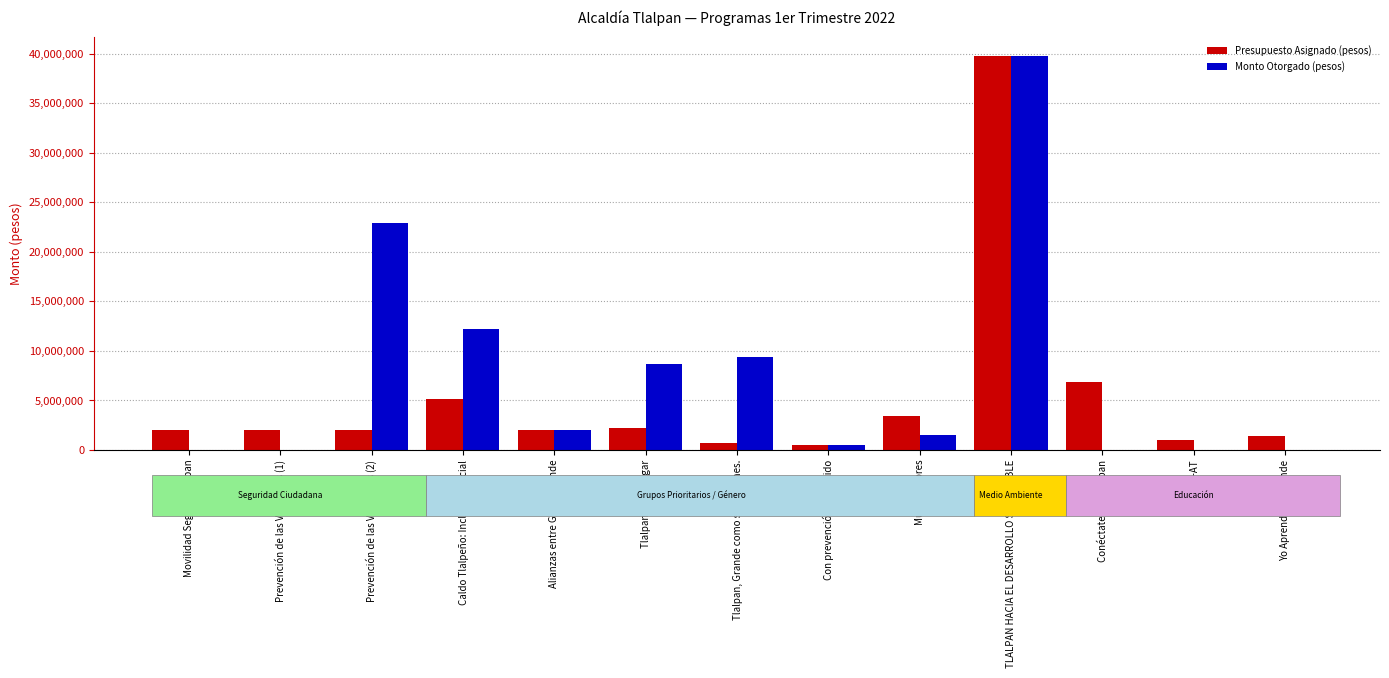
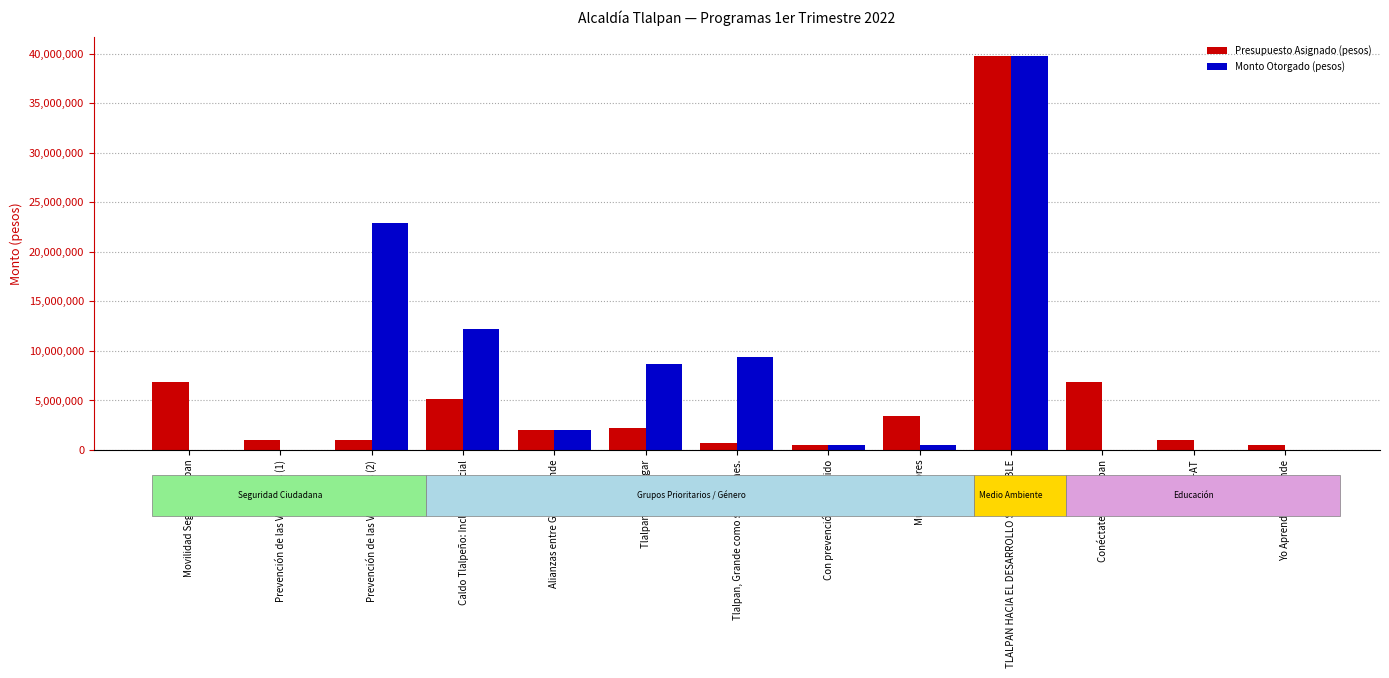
  {
    "Presupuesto Asignado (pesos)": {
-     "Movilidad Segura, Tlalpan": "2,000,000",
-     "Prevención de las Violencias (1)": "2,000,000",
-     "Prevención de las Violencias (2)": "2,000,000",
+     "Movilidad Segura, Tlalpan": "7,000,000",
+     "Prevención de las Violencias (1)": "1,000,000",
+     "Prevención de las Violencias (2)": "1,000,000",
      "Caldo Tlalpeño: Inclusión Social": "5,000,000",
      "Alianzas entre Gente Grande": "2,000,000",
      "Tlalpan es tu Hogar": "2,000,000",
      "Tlalpan, Grande como sus Jóvenes.": "1,000,000",
      "Con prevención, yo decido": "1,000,000",
      "Mujeres Libres": "3,000,000",
      "TLALPAN HACIA EL DESARROLLO SOSTENIBLE": "40,000,000",
      "Conéctate con Tlalpan": "7,000,000",
      "Prepár-AT": "1,000,000",
-     "Yo Aprendo en Grande": "1,400,000"
+     "Yo Aprendo en Grande": "500,000"
    },
    "Monto Otorgado (pesos)": {
      "Prevención de las Violencias (2)": "23,000,000",
      "Caldo Tlalpeño: Inclusión Social": "12,000,000",
      "Alianzas entre Gente Grande": "2,000,000",
      "Tlalpan es tu Hogar": "9,000,000",
      "Tlalpan, Grande como sus Jóvenes.": "9,000,000",
      "Con prevención, yo decido": "1,000,000",
-     "Mujeres Libres": "2,000,000",
+     "Mujeres Libres": "1,000,000",
      "TLALPAN HACIA EL DESARROLLO SOSTENIBLE": "40,000,000",
      "Conéctate con Tlalpan": "0",
      "Prepár-AT": "0",
      "Yo Aprendo en Grande": "0"
    }
  }
